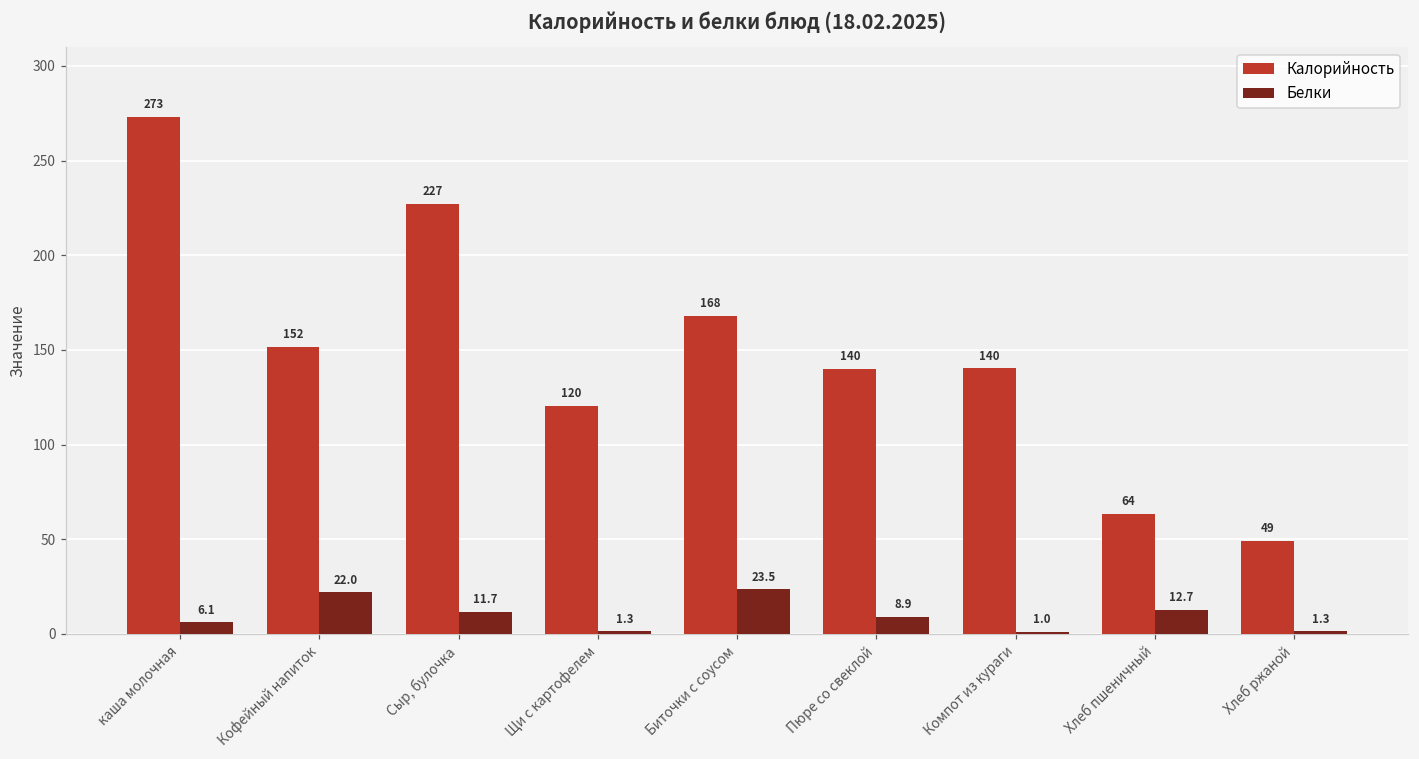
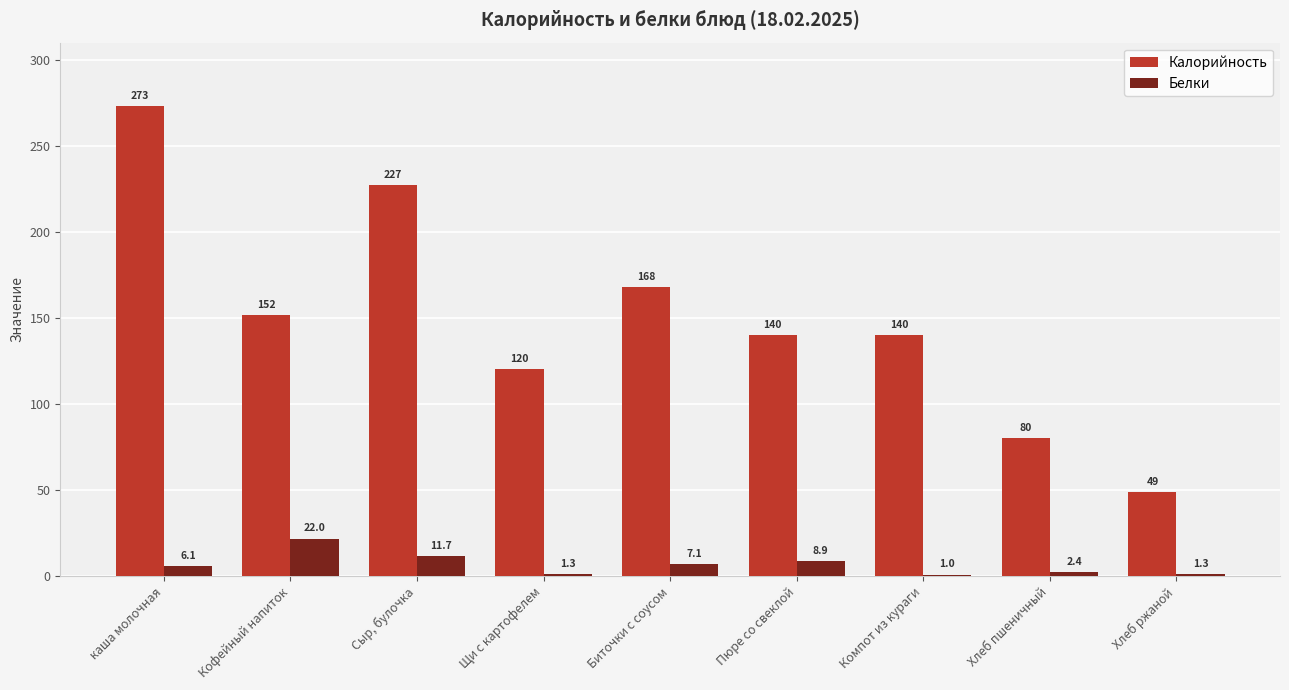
  {
    "Калорийность": {
      "каша молочная": 273,
      "Кофейный напиток": 152,
      "Сыр, булочка": 227,
      "Щи с картофелем": 120,
      "Биточки с соусом": 168,
      "Пюре со свеклой": 140,
      "Компот из кураги": 140,
-     "Хлеб пшеничный": 64,
+     "Хлеб пшеничный": 80,
      "Хлеб ржаной": 49
    },
    "Белки": {
      "каша молочная": 6.1,
      "Кофейный напиток": 22.0,
      "Сыр, булочка": 11.7,
      "Щи с картофелем": 1.3,
-     "Биточки с соусом": 23.5,
+     "Биточки с соусом": 7.1,
      "Пюре со свеклой": 8.9,
      "Компот из кураги": 1.0,
-     "Хлеб пшеничный": 12.7,
+     "Хлеб пшеничный": 2.4,
      "Хлеб ржаной": 1.3
    }
  }
